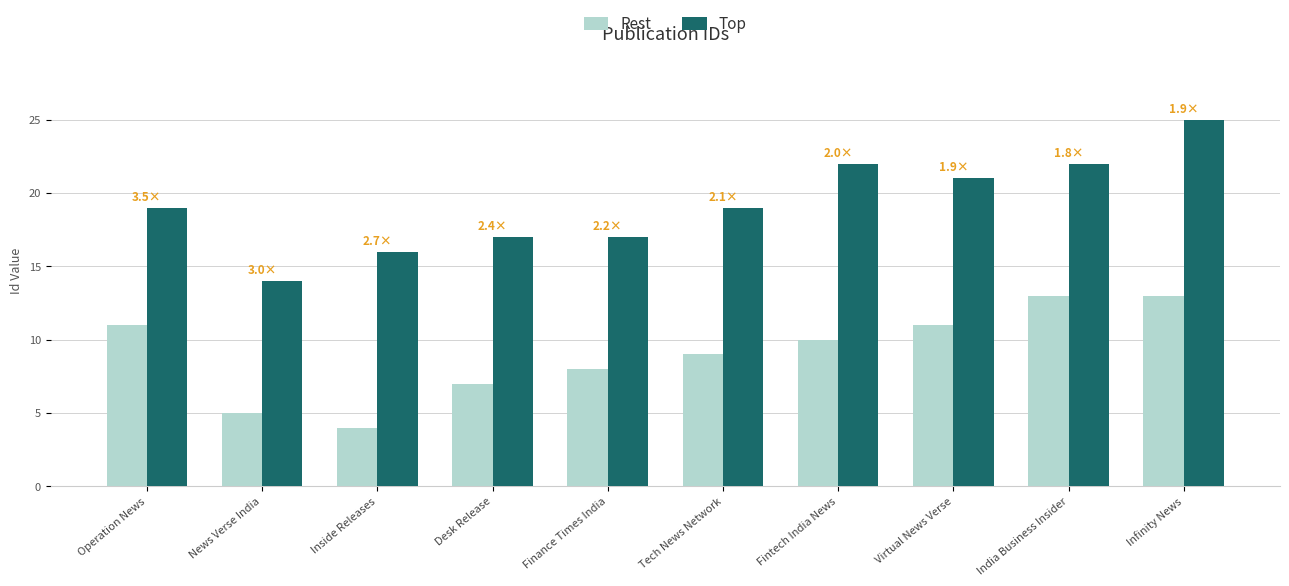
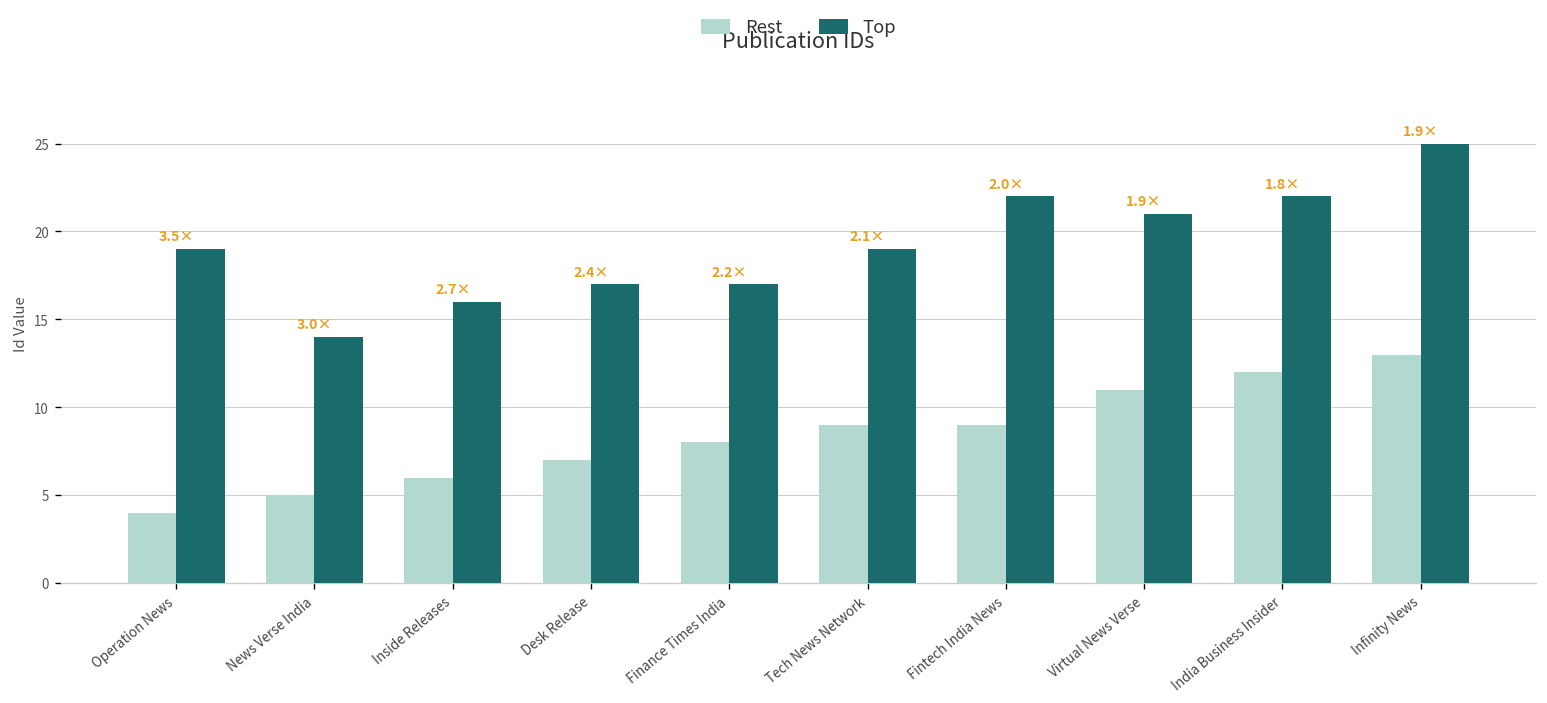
  {
    "Rest": {
-     "Operation News": 11,
+     "Operation News": 4,
      "News Verse India": 5,
-     "Inside Releases": 4,
+     "Inside Releases": 6,
      "Desk Release": 7,
      "Finance Times India": 8,
      "Tech News Network": 9,
-     "Fintech India News": 10,
+     "Fintech India News": 9,
      "Virtual News Verse": 11,
-     "India Business Insider": 13,
+     "India Business Insider": 12,
      "Infinity News": 13
    }
  }
